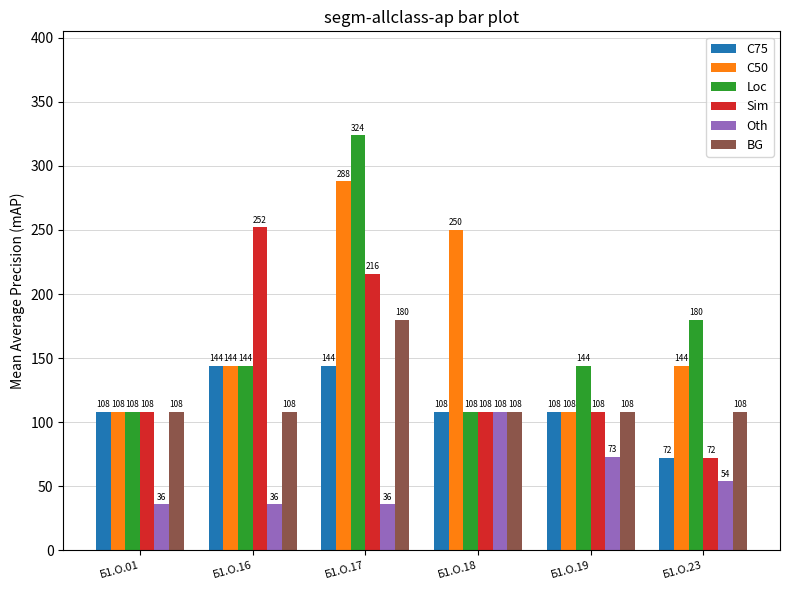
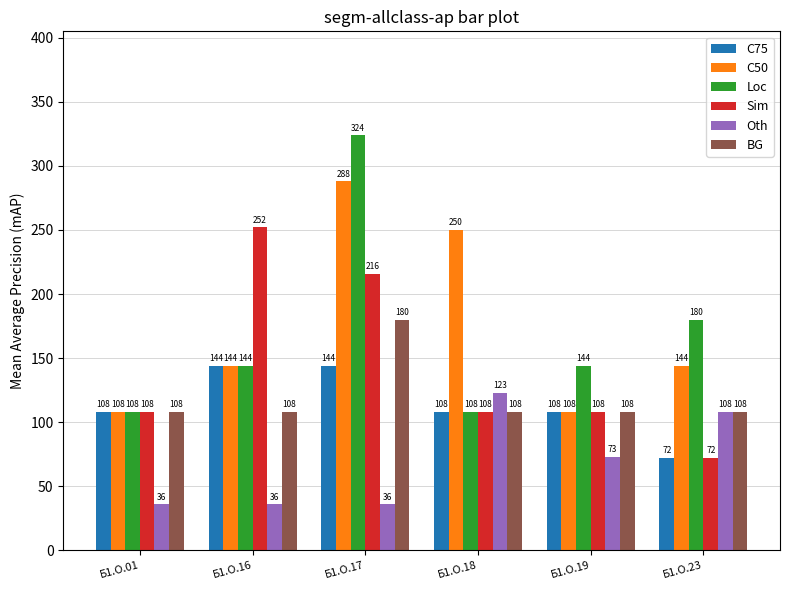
  {
    "C75": {
      "Б1.О.01": 108,
      "Б1.О.16": 144,
      "Б1.О.17": 144,
      "Б1.О.18": 108,
      "Б1.О.19": 108,
      "Б1.О.23": 72
    },
    "C50": {
      "Б1.О.01": 108,
      "Б1.О.16": 144,
      "Б1.О.17": 288,
      "Б1.О.18": 250,
      "Б1.О.19": 108,
      "Б1.О.23": 144
    },
    "Loc": {
      "Б1.О.01": 108,
      "Б1.О.16": 144,
      "Б1.О.17": 324,
      "Б1.О.18": 108,
      "Б1.О.19": 144,
      "Б1.О.23": 180
    },
    "Sim": {
      "Б1.О.01": 108,
      "Б1.О.16": 252,
      "Б1.О.17": 216,
      "Б1.О.18": 108,
      "Б1.О.19": 108,
      "Б1.О.23": 72
    },
    "Oth": {
      "Б1.О.01": 36,
      "Б1.О.16": 36,
      "Б1.О.17": 36,
-     "Б1.О.18": 108,
+     "Б1.О.18": 123,
      "Б1.О.19": 73,
-     "Б1.О.23": 54
+     "Б1.О.23": 108
    },
    "BG": {
      "Б1.О.01": 108,
      "Б1.О.16": 108,
      "Б1.О.17": 180,
      "Б1.О.18": 108,
      "Б1.О.19": 108,
      "Б1.О.23": 108
    }
  }
